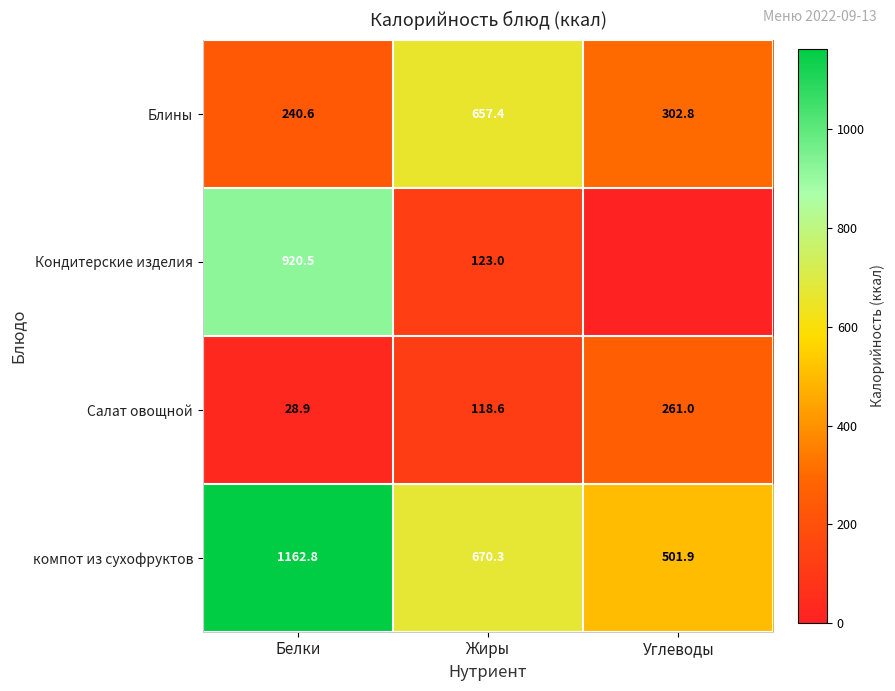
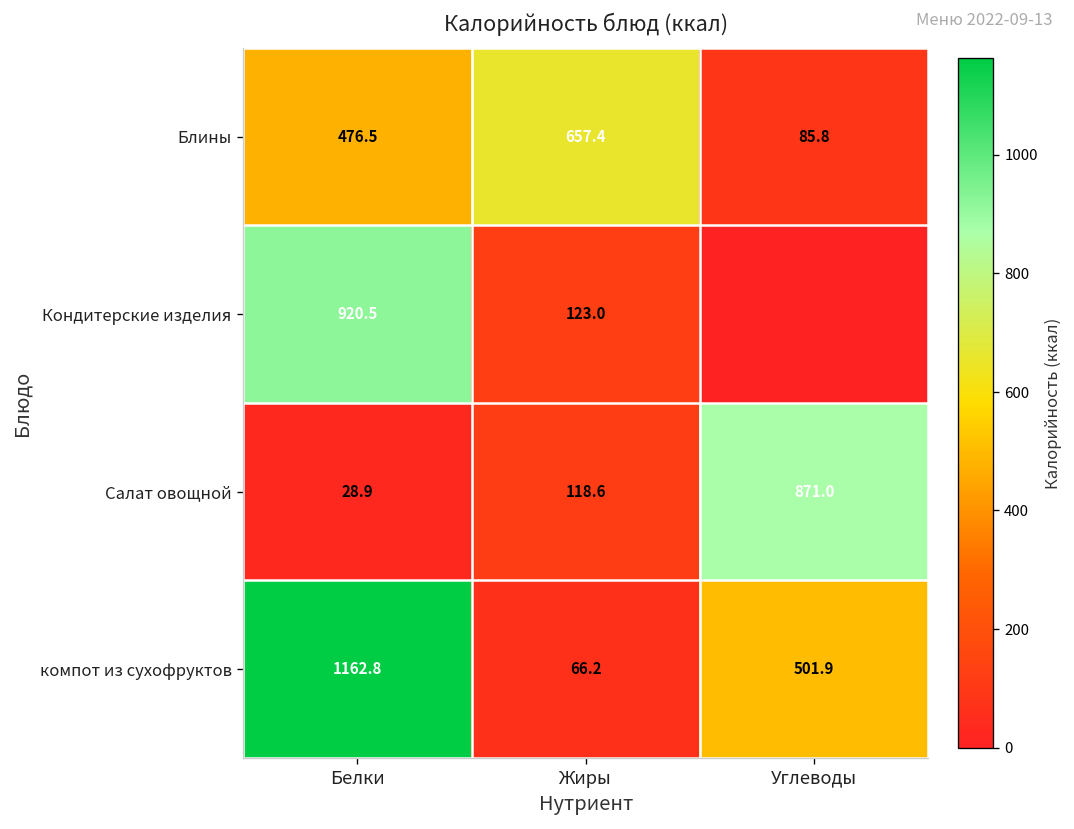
  {
    "Блины": {
-     "Белки": 240.6,
+     "Белки": 476.5,
      "Жиры": 657.4,
-     "Углеводы": 302.8
+     "Углеводы": 85.8
    },
    "Кондитерские изделия": {
      "Белки": 920.5,
      "Жиры": 123.0
    },
    "Салат овощной": {
      "Белки": 28.9,
      "Жиры": 118.6,
-     "Углеводы": 261.0
+     "Углеводы": 871.0
    },
    "компот из сухофруктов": {
      "Белки": 1162.8,
-     "Жиры": 670.3,
+     "Жиры": 66.2,
      "Углеводы": 501.9
    }
  }
